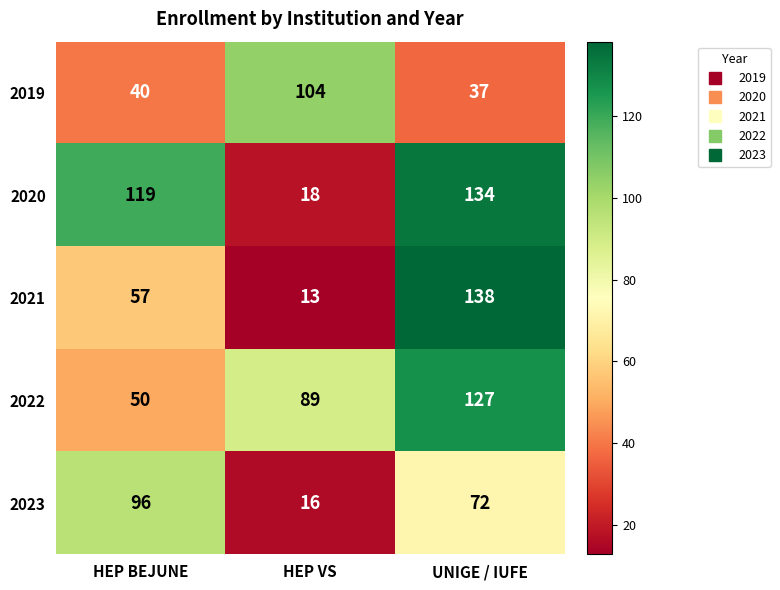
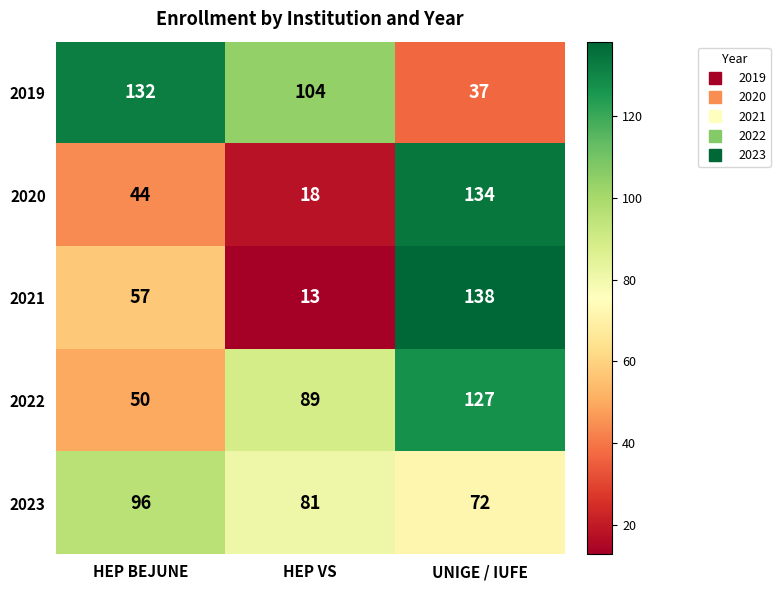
  {
    "2019": {
-     "HEP BEJUNE": 40,
+     "HEP BEJUNE": 132,
      "HEP VS": 104,
      "UNIGE / IUFE": 37
    },
    "2020": {
-     "HEP BEJUNE": 119,
+     "HEP BEJUNE": 44,
      "HEP VS": 18,
      "UNIGE / IUFE": 134
    },
    "2021": {
      "HEP BEJUNE": 57,
      "HEP VS": 13,
      "UNIGE / IUFE": 138
    },
    "2022": {
      "HEP BEJUNE": 50,
      "HEP VS": 89,
      "UNIGE / IUFE": 127
    },
    "2023": {
      "HEP BEJUNE": 96,
-     "HEP VS": 16,
+     "HEP VS": 81,
      "UNIGE / IUFE": 72
    }
  }
